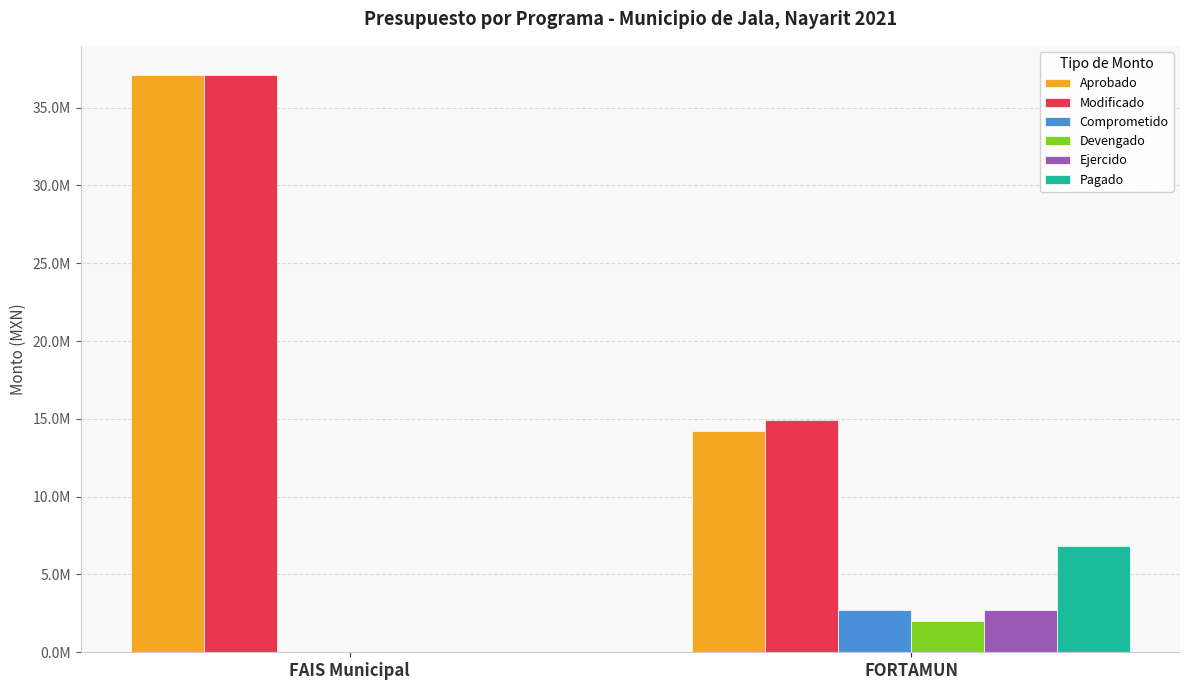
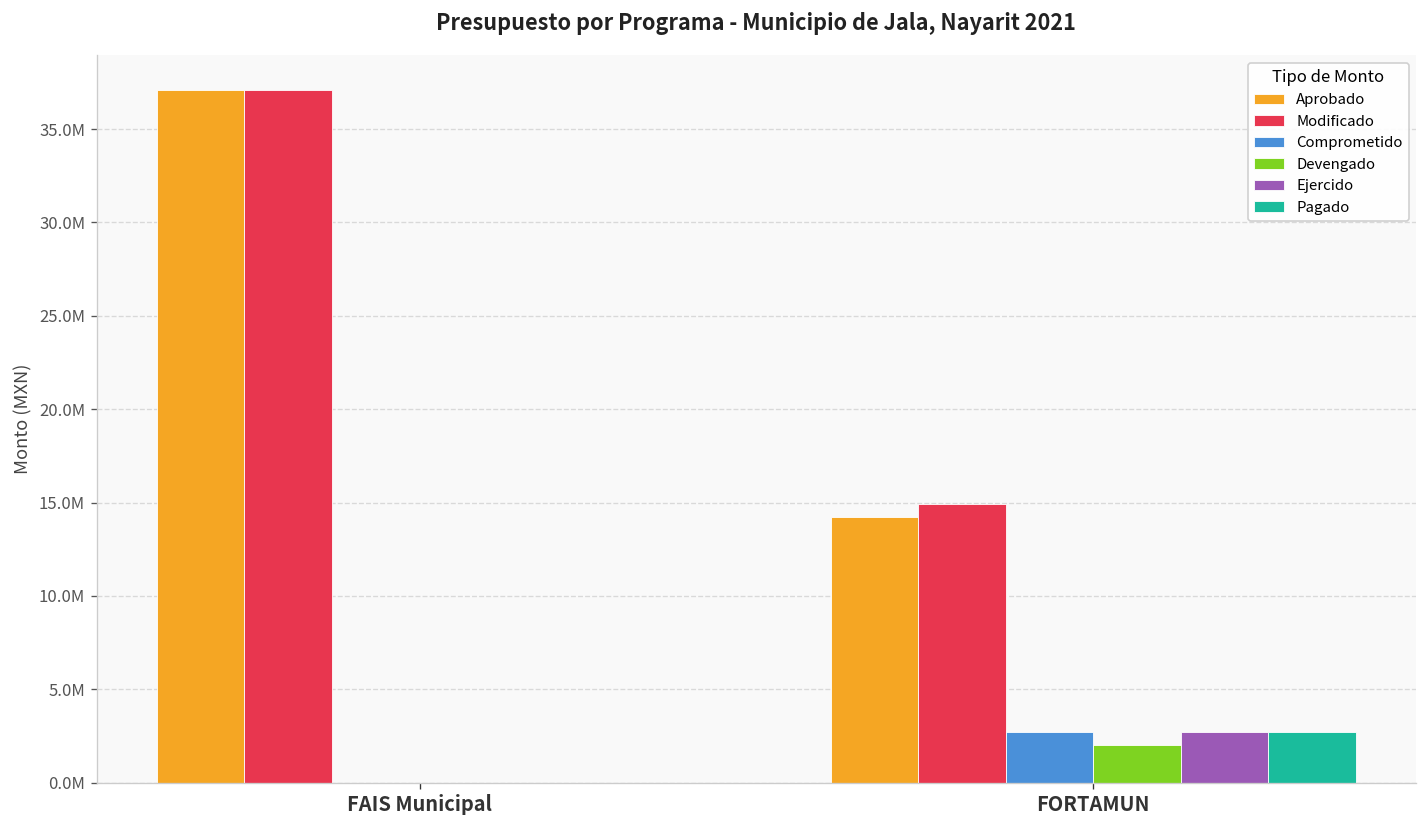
  {
    "Aprobado": {
      "FAIS Municipal": 37100000,
      "FORTAMUN": 14200000
    },
    "Modificado": {
      "FAIS Municipal": 37100000,
      "FORTAMUN": 14900000
    },
    "Comprometido": {
      "FAIS Municipal": 0,
      "FORTAMUN": 2700000
    },
    "Devengado": {
      "FAIS Municipal": 0,
      "FORTAMUN": 2000000
    },
    "Ejercido": {
      "FAIS Municipal": 0,
      "FORTAMUN": 2700000
    },
    "Pagado": {
      "FAIS Municipal": 0,
-     "FORTAMUN": 6800000
+     "FORTAMUN": 2700000
    }
  }
